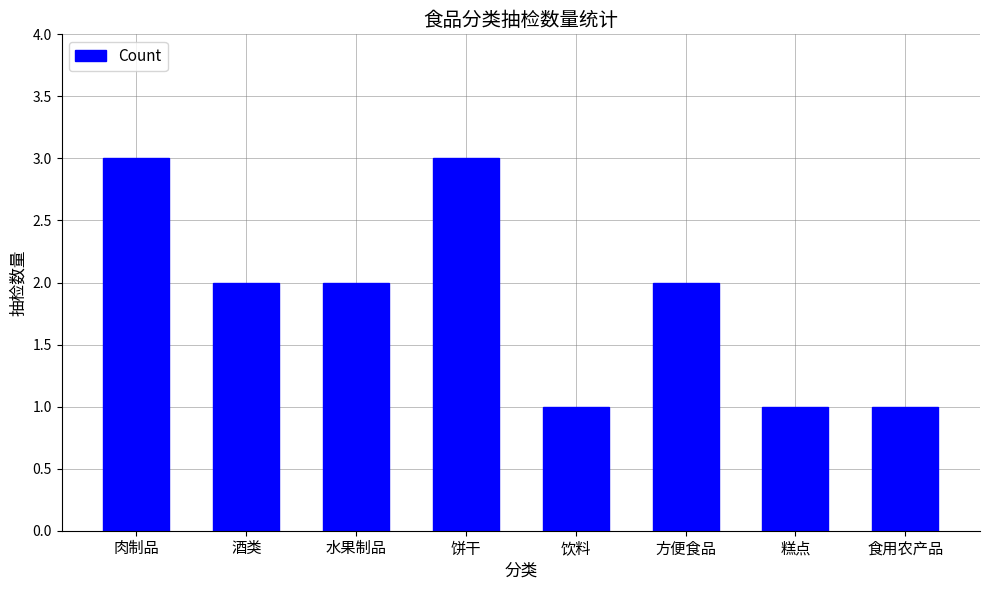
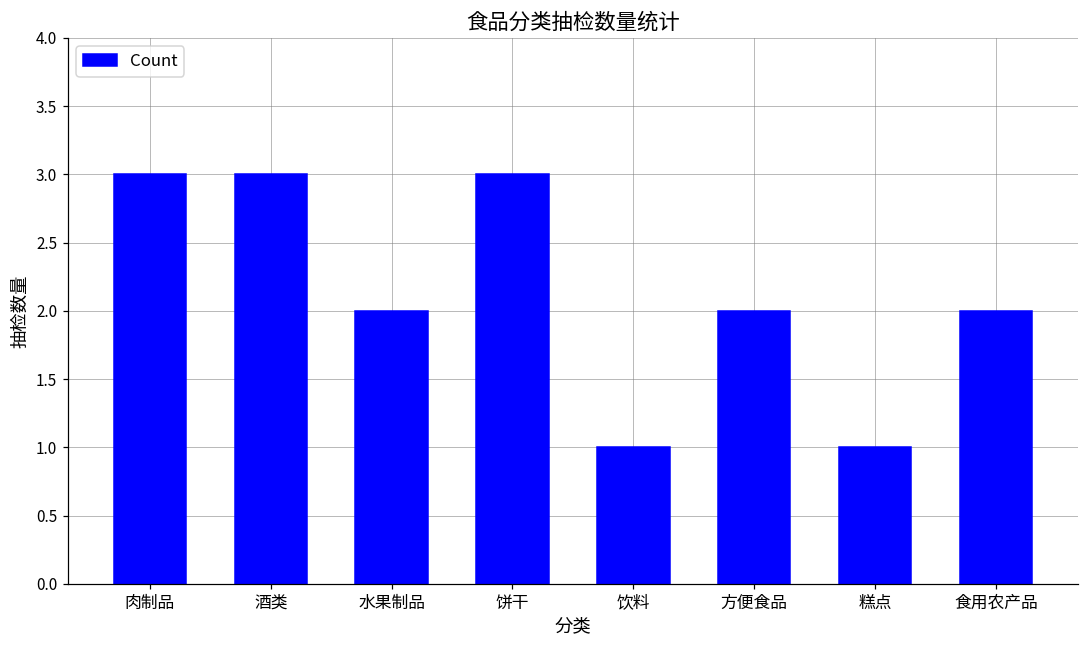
  {
    "肉制品": 3,
-   "酒类": 2,
+   "酒类": 3,
    "水果制品": 2,
    "饼干": 3,
    "饮料": 1,
    "方便食品": 2,
    "糕点": 1,
-   "食用农产品": 1
+   "食用农产品": 2
  }
